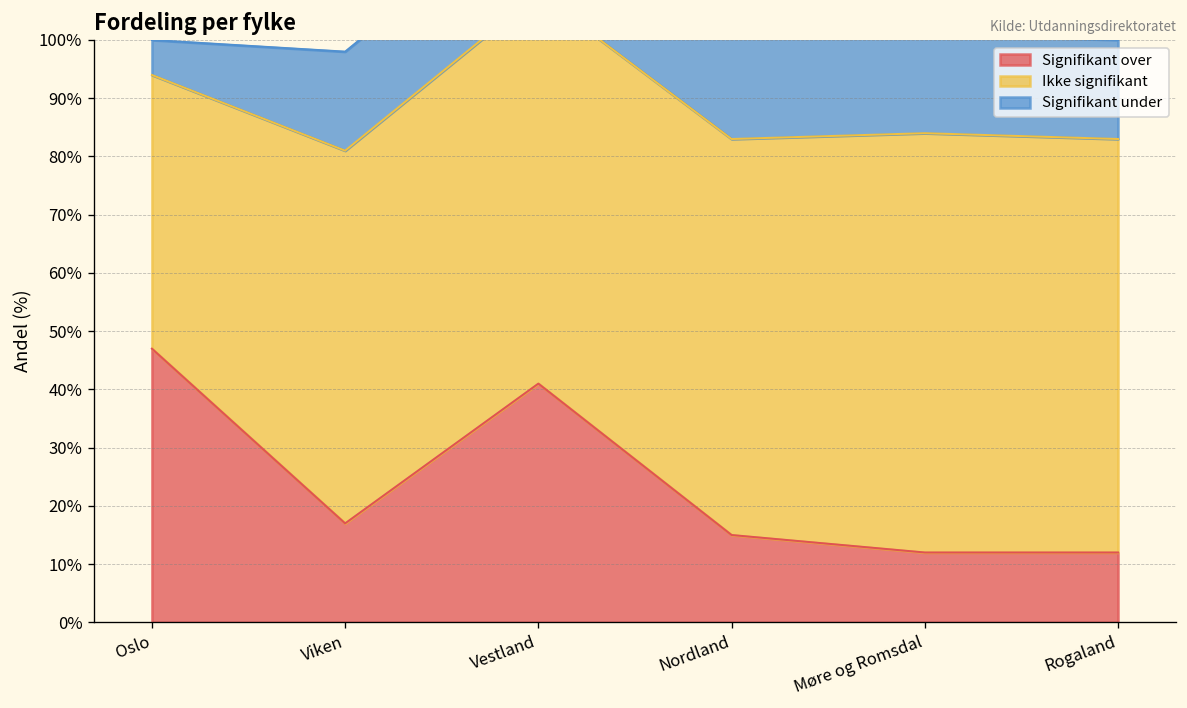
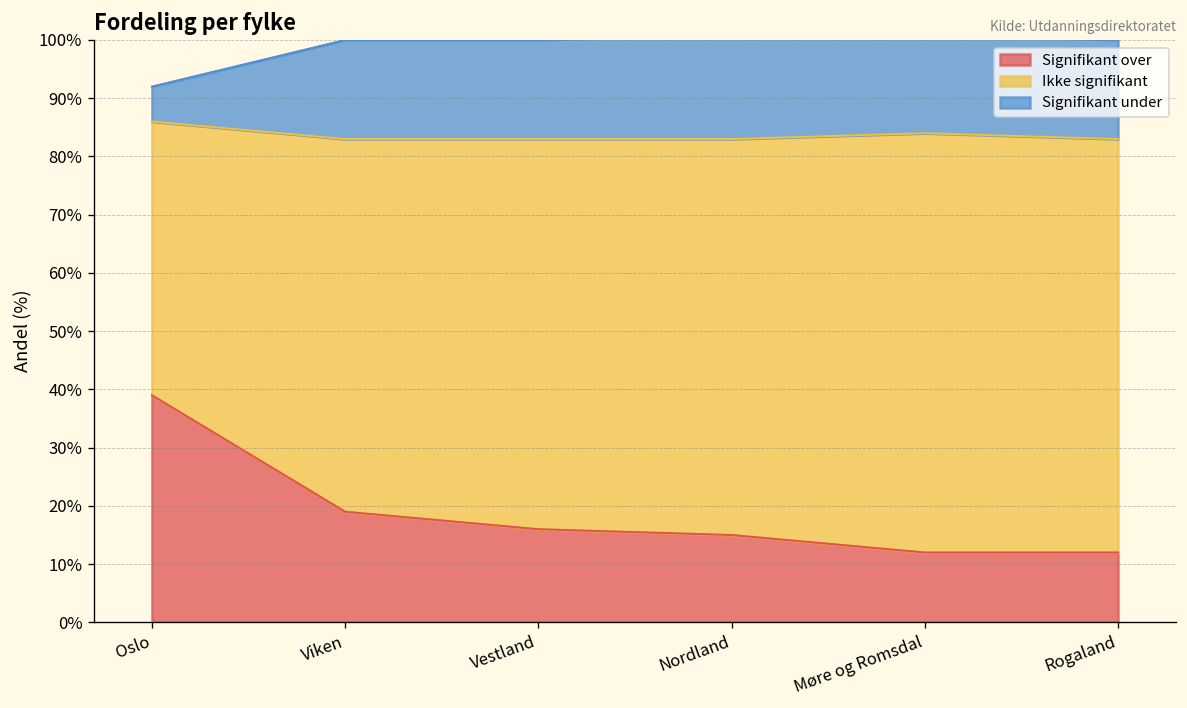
  {
    "Signifikant over": {
-     "Oslo": "47%",
-     "Viken": "17%",
-     "Vestland": "41%",
+     "Oslo": "39%",
+     "Viken": "19%",
+     "Vestland": "16%",
      "Nordland": "15%",
      "Møre og Romsdal": "12%",
      "Rogaland": "12%"
    },
    "Ikke signifikant": {
      "Oslo": "47%",
      "Viken": "64%",
      "Nordland": "68%",
      "Møre og Romsdal": "72%",
      "Rogaland": "71%"
    },
    "Signifikant under": {
      "Oslo": "6%",
      "Viken": "17%",
      "Rogaland": "17%"
    }
  }
